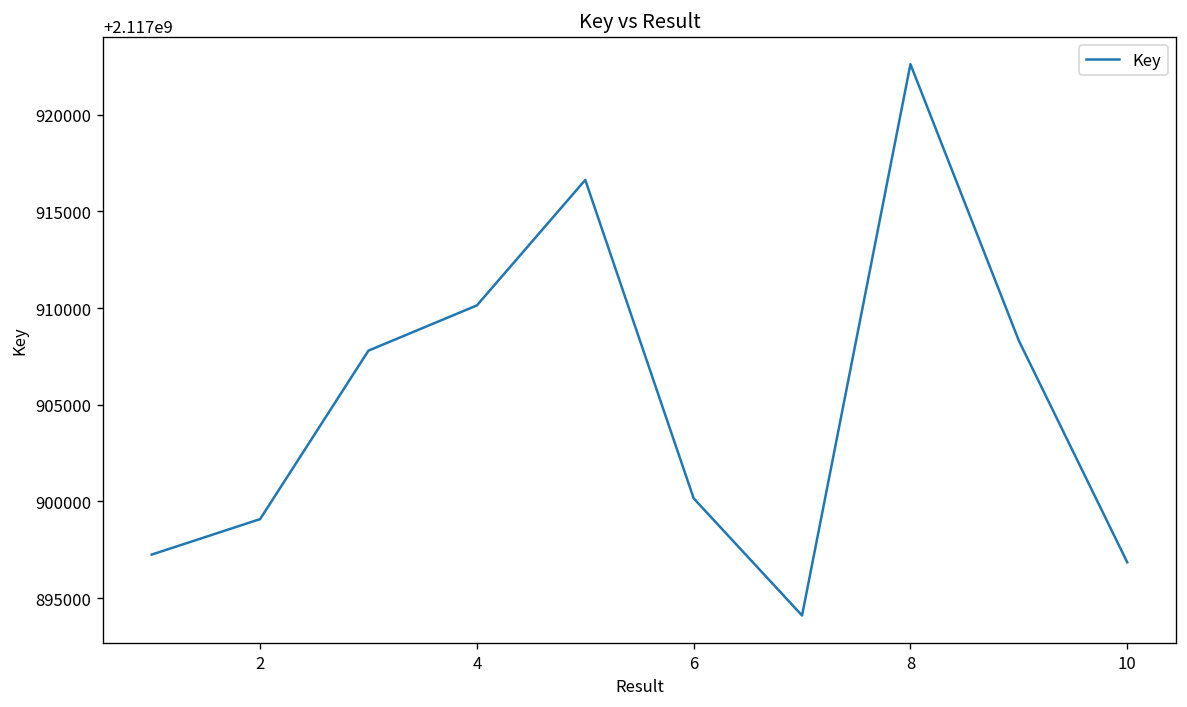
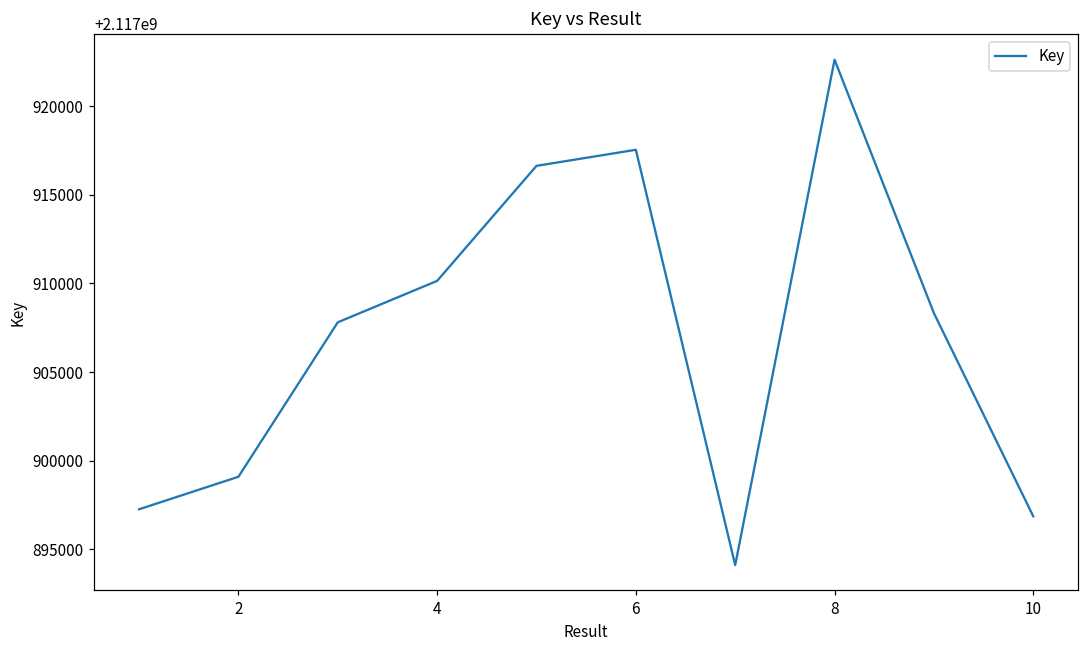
  {
    "2": 2117899100,
    "4": 2117910100,
-   "6": 2117900200,
+   "6": 2117917500,
    "8": 2117922600,
    "10": 2117896900
  }
